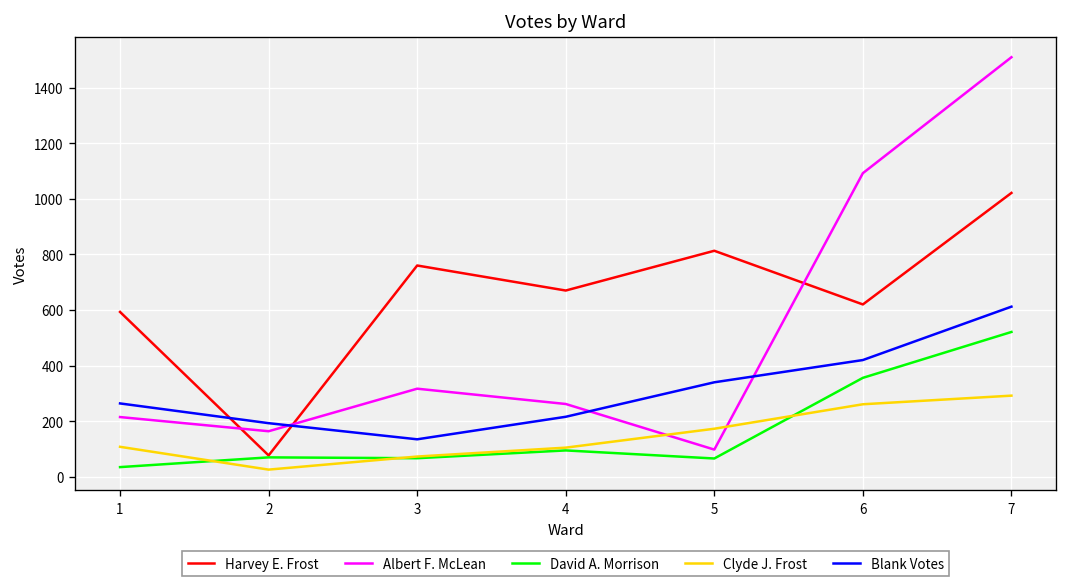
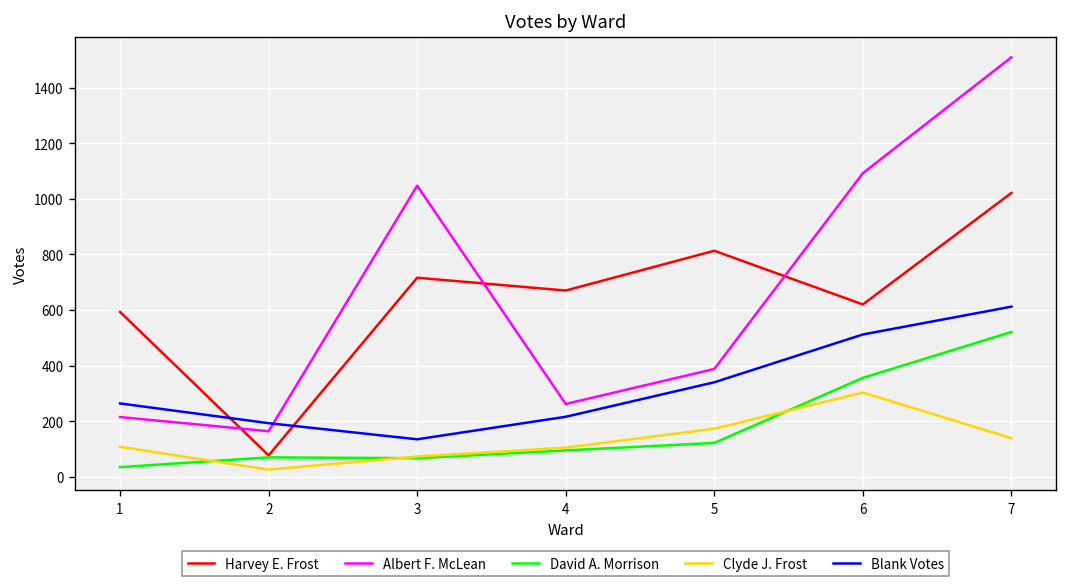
  {
    "Harvey E. Frost": {
      "1": 590,
-     "3": 760,
+     "3": 720,
      "4": 670,
      "5": 810,
      "6": 620,
      "7": 1020
    },
    "Albert F. McLean": {
      "1": 220,
      "2": 160,
-     "3": 320,
+     "3": 1050,
      "4": 260,
-     "5": 100,
+     "5": 390,
      "6": 1090,
      "7": 1510
    },
    "David A. Morrison": {
      "1": 40,
-     "5": 70,
+     "5": 120,
      "6": 360,
      "7": 520
    },
    "Clyde J. Frost": {
      "1": 110,
      "2": 30,
      "5": 170,
-     "6": 260,
-     "7": 290
+     "6": 300,
+     "7": 140
    },
    "Blank Votes": {
      "1": 260,
      "2": 190,
      "3": 140,
      "4": 220,
      "5": 340,
-     "6": 420,
+     "6": 510,
      "7": 610
    }
  }
